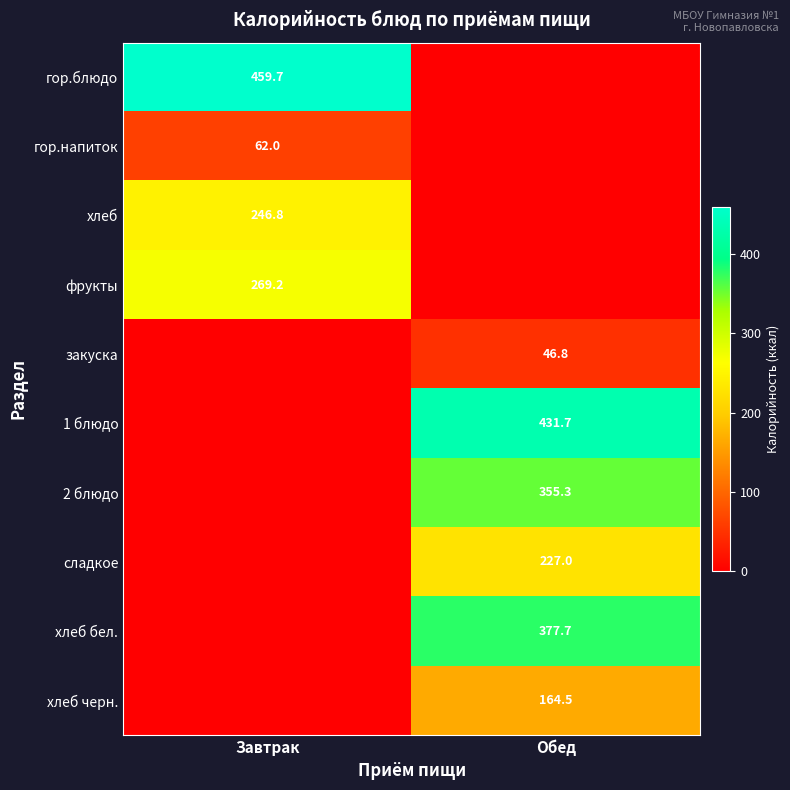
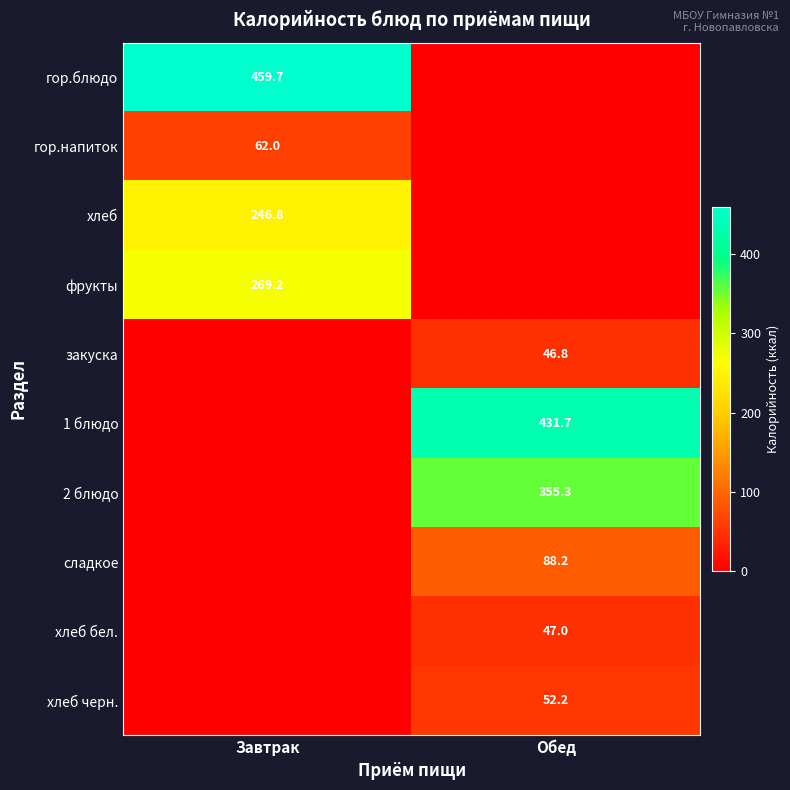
  {
    "гор.блюдо": {
      "Завтрак": 459.7
    },
    "гор.напиток": {
      "Завтрак": 62.0
    },
    "хлеб": {
      "Завтрак": 246.8
    },
    "фрукты": {
      "Завтрак": 269.2
    },
    "закуска": {
      "Обед": 46.8
    },
    "1 блюдо": {
      "Обед": 431.7
    },
    "2 блюдо": {
      "Обед": 355.3
    },
    "сладкое": {
-     "Обед": 227.0
+     "Обед": 88.2
    },
    "хлеб бел.": {
-     "Обед": 377.7
+     "Обед": 47.0
    },
    "хлеб черн.": {
-     "Обед": 164.5
+     "Обед": 52.2
    }
  }
